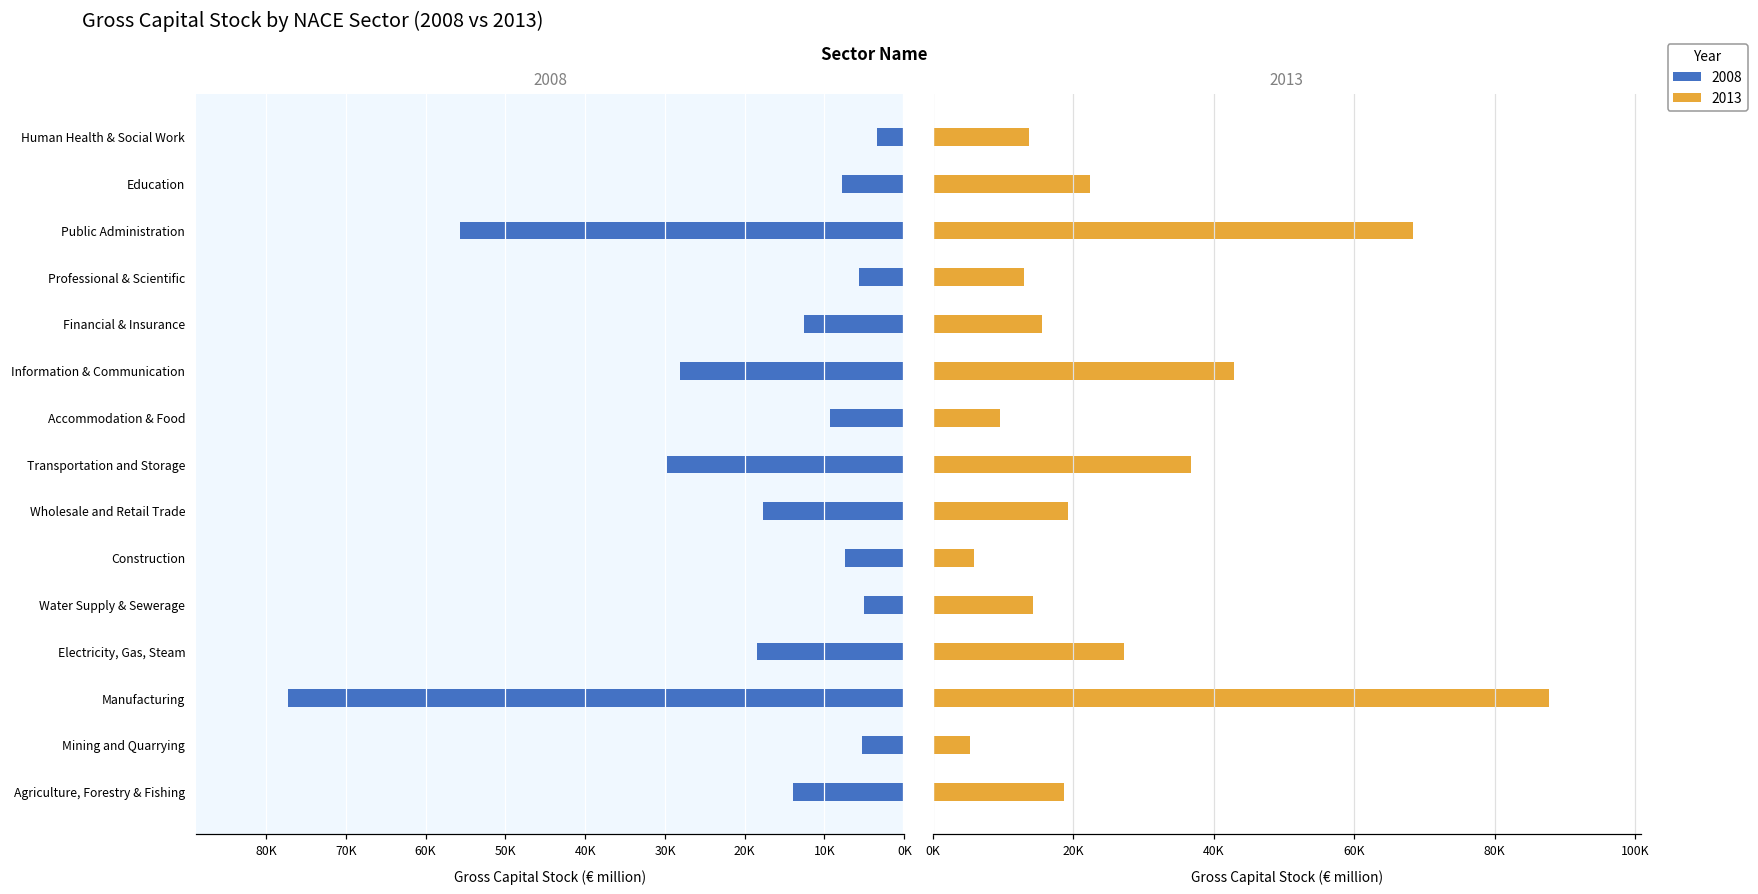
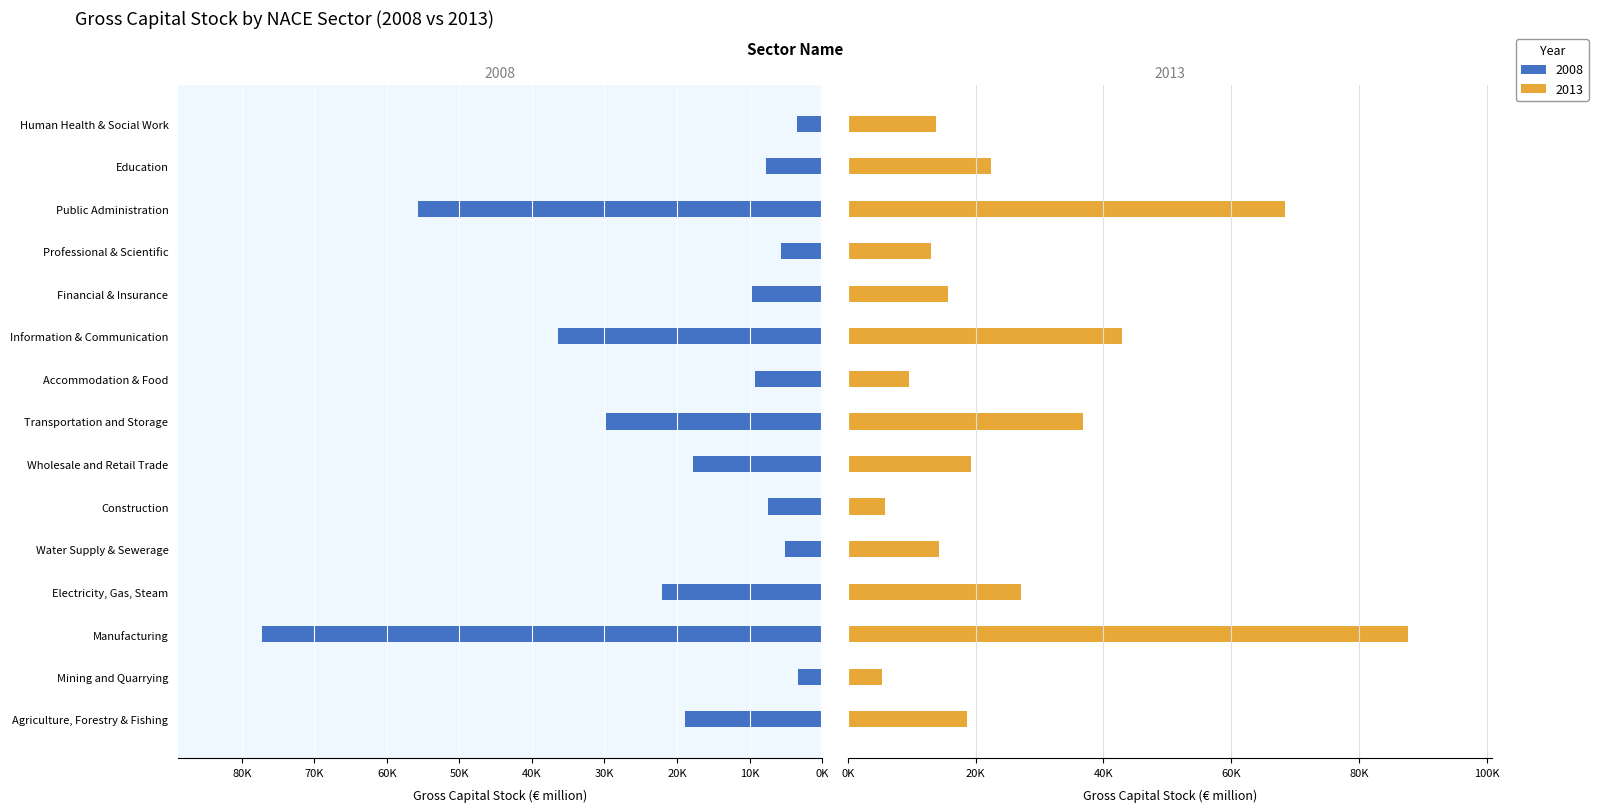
  {
    "2008": {
      "Human Health & Social Work": 3000,
      "Education": 8000,
      "Public Administration": 56000,
      "Professional & Scientific": 6000,
-     "Financial & Insurance": 13000,
-     "Information & Communication": 28000,
+     "Financial & Insurance": 10000,
+     "Information & Communication": 36000,
      "Accommodation & Food": 9000,
      "Transportation and Storage": 30000,
      "Wholesale and Retail Trade": 18000,
      "Construction": 7000,
      "Water Supply & Sewerage": 5000,
-     "Electricity, Gas, Steam": 18000,
+     "Electricity, Gas, Steam": 22000,
      "Manufacturing": 77000,
-     "Mining and Quarrying": 5000,
-     "Agriculture, Forestry & Fishing": 14000
+     "Mining and Quarrying": 3000,
+     "Agriculture, Forestry & Fishing": 19000
    }
  }
